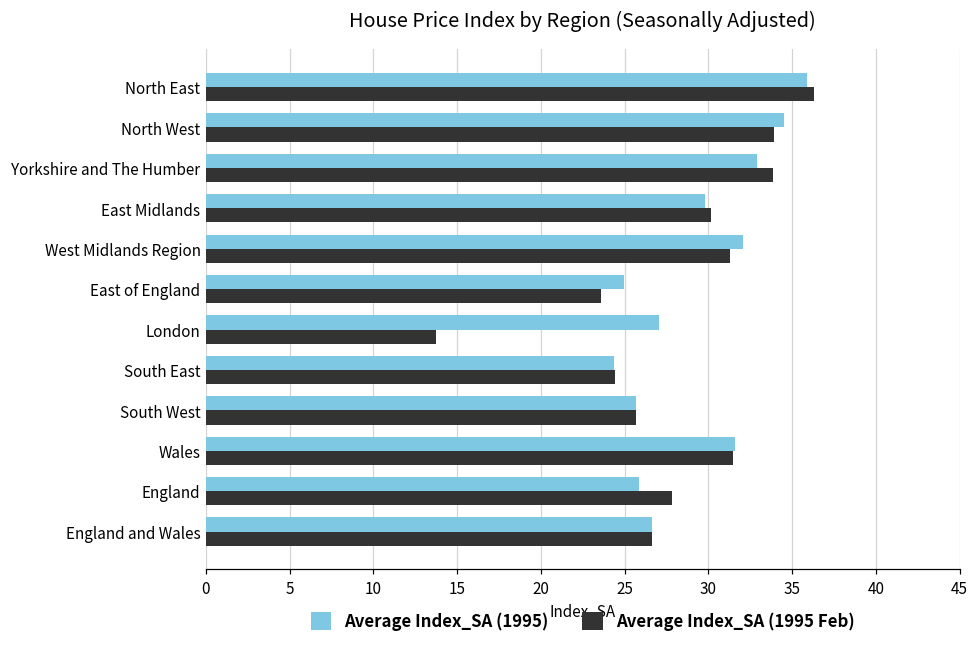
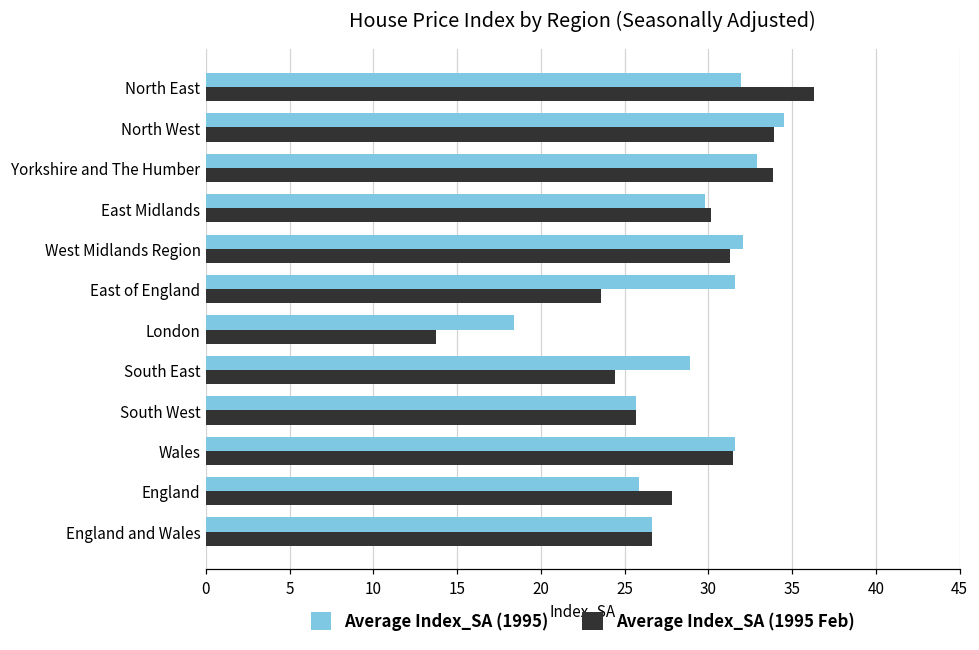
  {
    "Average Index_SA (1995)": {
-     "North East": 35.9,
+     "North East": 31.9,
      "North West": 34.5,
      "Yorkshire and The Humber": 32.9,
      "East Midlands": 29.8,
      "West Midlands Region": 32.1,
-     "East of England": 25.0,
-     "London": 27.1,
-     "South East": 24.4,
+     "East of England": 31.6,
+     "London": 18.4,
+     "South East": 28.9,
      "South West": 25.7,
      "Wales": 31.6,
      "England": 25.9,
      "England and Wales": 26.6
    },
    "Average Index_SA (1995 Feb)": {
      "North East": 36.3,
      "North West": 33.9,
      "Yorkshire and The Humber": 33.9,
      "East Midlands": 30.2,
      "West Midlands Region": 31.3,
      "East of England": 23.6,
      "London": 13.8,
      "South East": 24.4,
      "South West": 25.7,
      "Wales": 31.4,
      "England": 27.8,
      "England and Wales": 26.6
    }
  }
